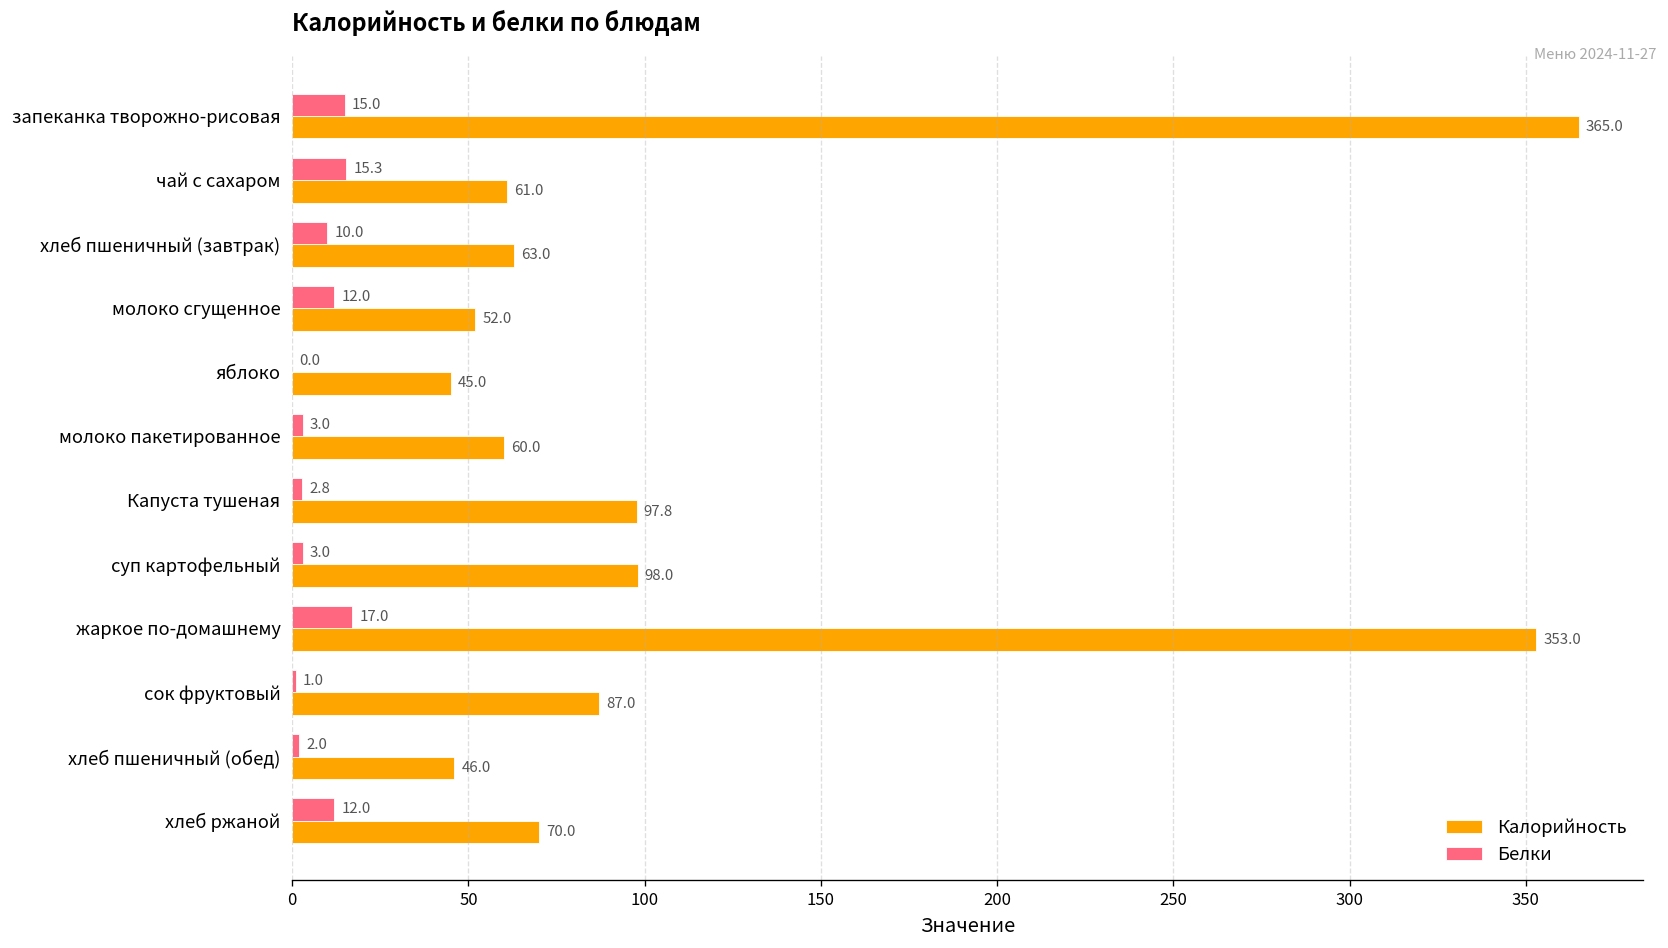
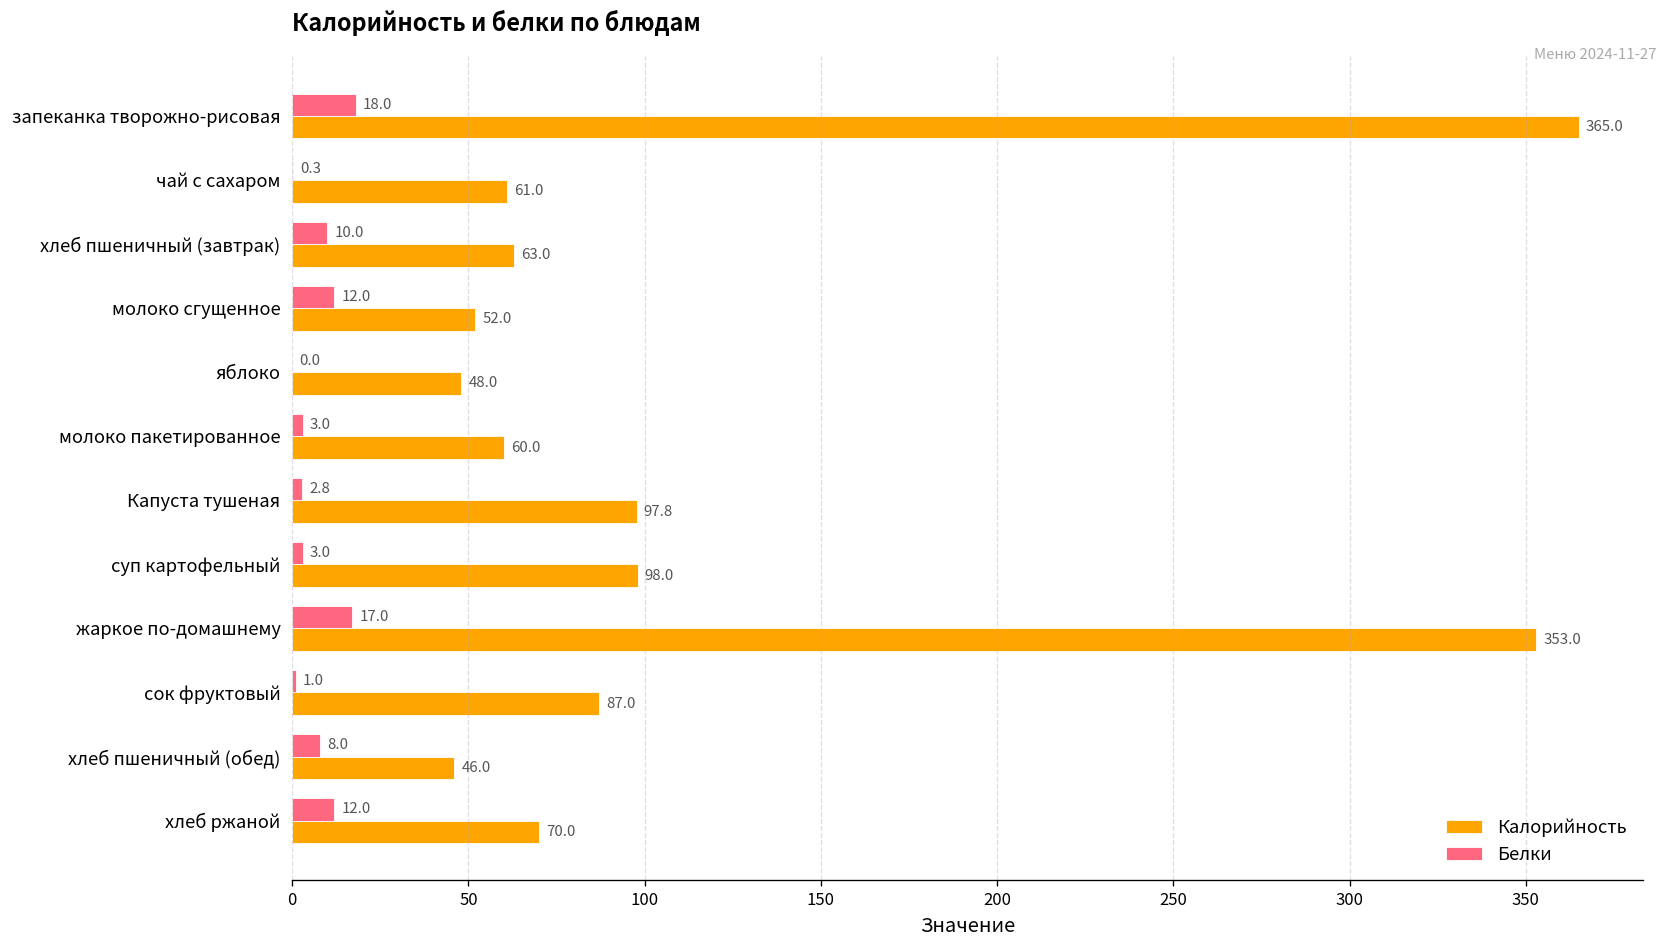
  {
    "Калорийность": {
      "запеканка творожно-рисовая": 365.0,
      "чай с сахаром": 61.0,
      "хлеб пшеничный (завтрак)": 63.0,
      "молоко сгущенное": 52.0,
-     "яблоко": 45.0,
+     "яблоко": 48.0,
      "молоко пакетированное": 60.0,
      "Капуста тушеная": 97.8,
      "суп картофельный": 98.0,
      "жаркое по-домашнему": 353.0,
      "сок фруктовый": 87.0,
      "хлеб пшеничный (обед)": 46.0,
      "хлеб ржаной": 70.0
    },
    "Белки": {
-     "запеканка творожно-рисовая": 15.0,
-     "чай с сахаром": 15.3,
+     "запеканка творожно-рисовая": 18.0,
+     "чай с сахаром": 0.3,
      "хлеб пшеничный (завтрак)": 10.0,
      "молоко сгущенное": 12.0,
      "яблоко": 0.0,
      "молоко пакетированное": 3.0,
      "Капуста тушеная": 2.8,
      "суп картофельный": 3.0,
      "жаркое по-домашнему": 17.0,
      "сок фруктовый": 1.0,
-     "хлеб пшеничный (обед)": 2.0,
+     "хлеб пшеничный (обед)": 8.0,
      "хлеб ржаной": 12.0
    }
  }
